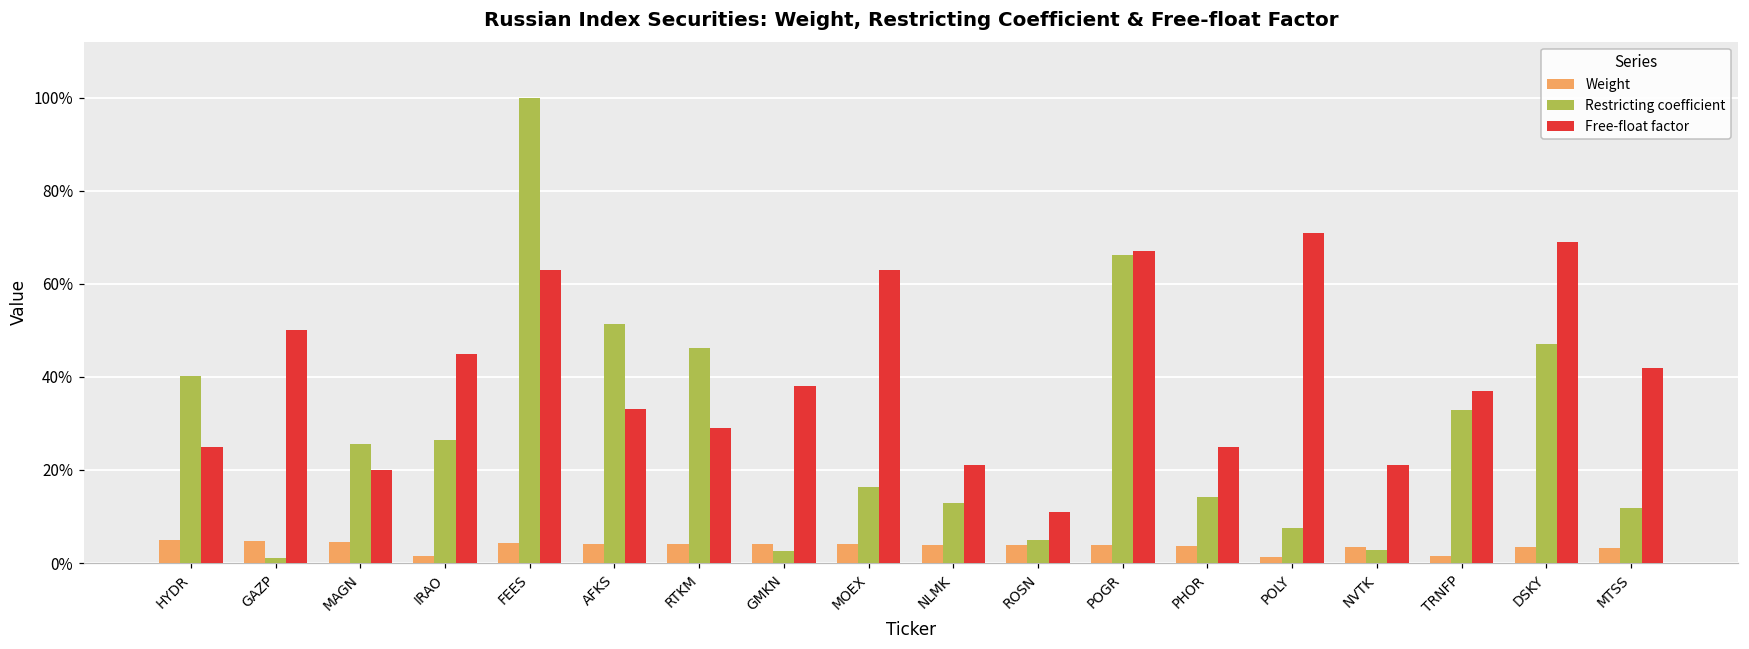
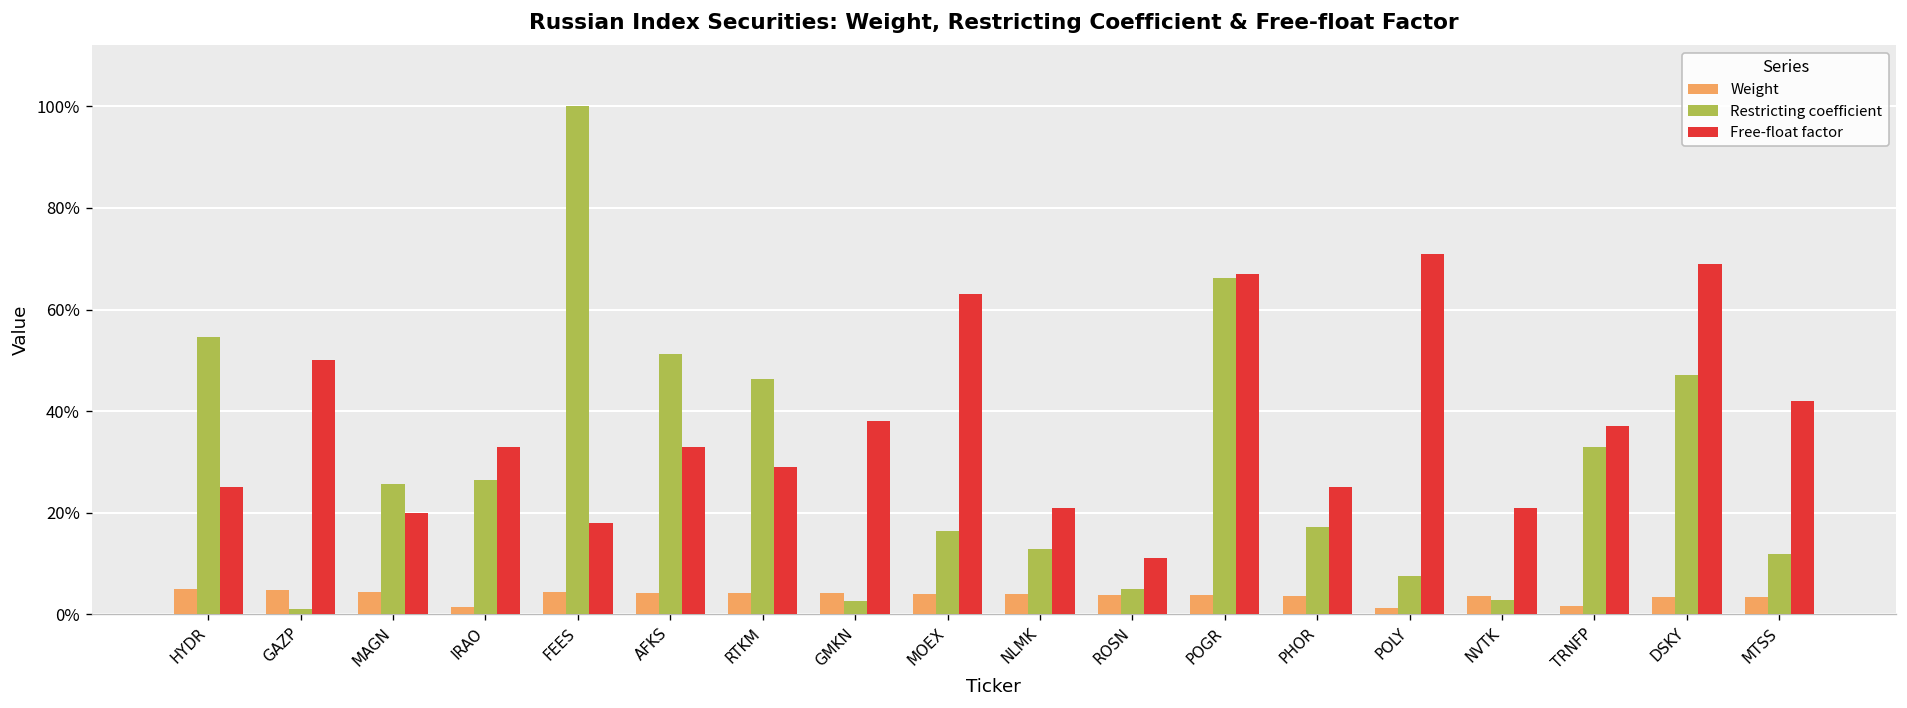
  {
    "Weight": {
      "HYDR": "5%",
      "GAZP": "5%",
      "MAGN": "4%",
      "IRAO": "1%",
      "FEES": "4%",
      "AFKS": "4%",
      "RTKM": "4%",
      "GMKN": "4%",
      "MOEX": "4%",
      "NLMK": "4%",
      "ROSN": "4%",
      "POGR": "4%",
      "PHOR": "4%",
      "POLY": "1%",
      "NVTK": "4%",
      "TRNFP": "2%",
      "DSKY": "3%",
      "MTSS": "3%"
    },
    "Restricting coefficient": {
-     "HYDR": "40%",
+     "HYDR": "55%",
      "GAZP": "1%",
      "MAGN": "26%",
      "IRAO": "26%",
      "FEES": "100%",
      "AFKS": "51%",
      "RTKM": "46%",
      "GMKN": "3%",
      "MOEX": "16%",
      "NLMK": "13%",
      "ROSN": "5%",
      "POGR": "66%",
-     "PHOR": "14%",
+     "PHOR": "17%",
      "POLY": "7%",
      "NVTK": "3%",
      "TRNFP": "33%",
      "DSKY": "47%",
      "MTSS": "12%"
    },
    "Free-float factor": {
      "HYDR": "25%",
      "GAZP": "50%",
      "MAGN": "20%",
-     "IRAO": "45%",
-     "FEES": "63%",
+     "IRAO": "33%",
+     "FEES": "18%",
      "AFKS": "33%",
      "RTKM": "29%",
      "GMKN": "38%",
      "MOEX": "63%",
      "NLMK": "21%",
      "ROSN": "11%",
      "POGR": "67%",
      "PHOR": "25%",
      "POLY": "71%",
      "NVTK": "21%",
      "TRNFP": "37%",
      "DSKY": "69%",
      "MTSS": "42%"
    }
  }
